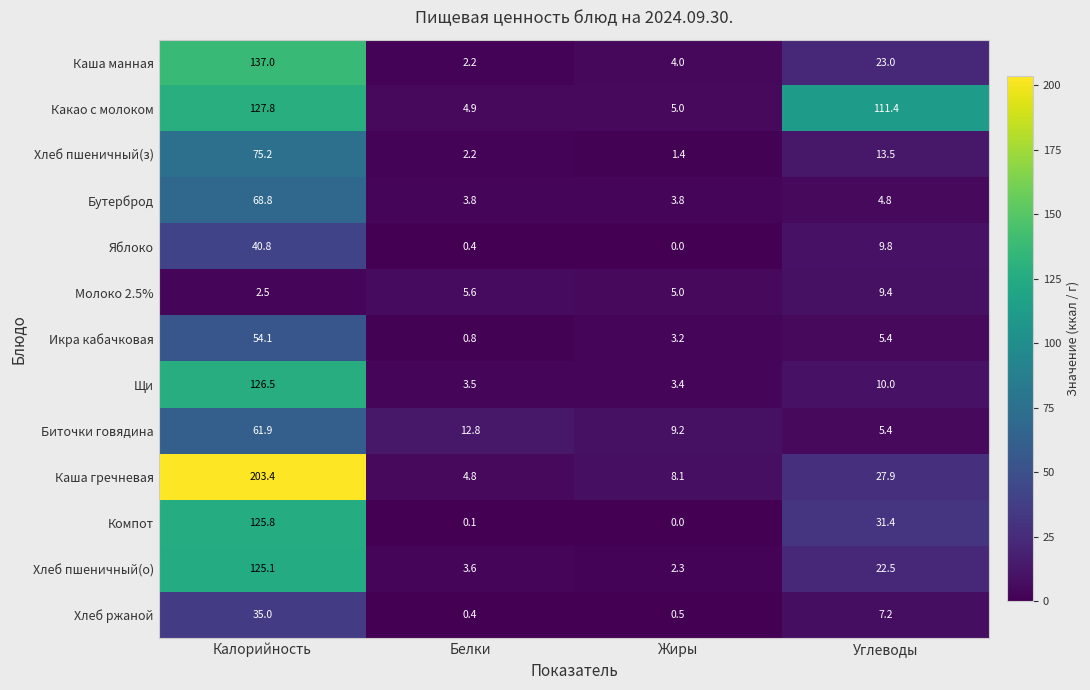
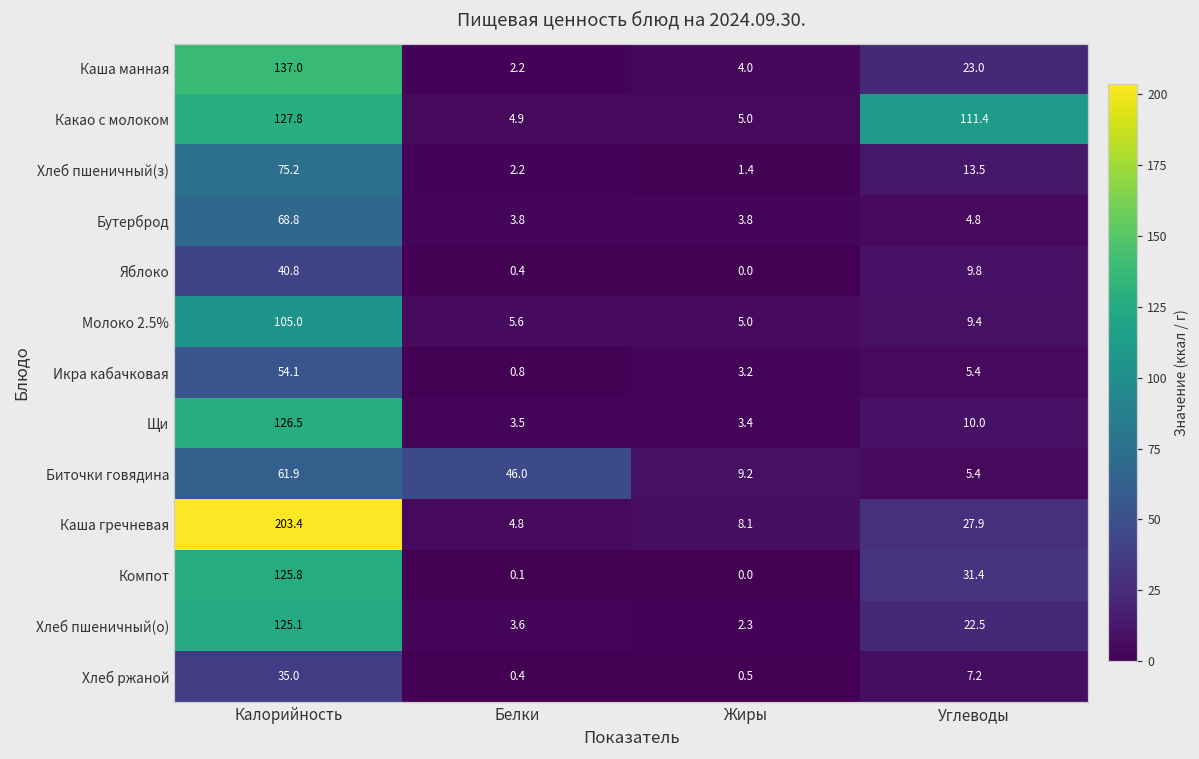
  {
    "Каша манная": {
      "Калорийность": 137.0,
      "Белки": 2.2,
      "Жиры": 4.0,
      "Углеводы": 23.0
    },
    "Какао с молоком": {
      "Калорийность": 127.8,
      "Белки": 4.9,
      "Жиры": 5.0,
      "Углеводы": 111.4
    },
    "Хлеб пшеничный(з)": {
      "Калорийность": 75.2,
      "Белки": 2.2,
      "Жиры": 1.4,
      "Углеводы": 13.5
    },
    "Бутерброд": {
      "Калорийность": 68.8,
      "Белки": 3.8,
      "Жиры": 3.8,
      "Углеводы": 4.8
    },
    "Яблоко": {
      "Калорийность": 40.8,
      "Белки": 0.4,
      "Жиры": 0.0,
      "Углеводы": 9.8
    },
    "Молоко 2.5%": {
-     "Калорийность": 2.5,
+     "Калорийность": 105.0,
      "Белки": 5.6,
      "Жиры": 5.0,
      "Углеводы": 9.4
    },
    "Икра кабачковая": {
      "Калорийность": 54.1,
      "Белки": 0.8,
      "Жиры": 3.2,
      "Углеводы": 5.4
    },
    "Щи": {
      "Калорийность": 126.5,
      "Белки": 3.5,
      "Жиры": 3.4,
      "Углеводы": 10.0
    },
    "Биточки говядина": {
      "Калорийность": 61.9,
-     "Белки": 12.8,
+     "Белки": 46.0,
      "Жиры": 9.2,
      "Углеводы": 5.4
    },
    "Каша гречневая": {
      "Калорийность": 203.4,
      "Белки": 4.8,
      "Жиры": 8.1,
      "Углеводы": 27.9
    },
    "Компот": {
      "Калорийность": 125.8,
      "Белки": 0.1,
      "Жиры": 0.0,
      "Углеводы": 31.4
    },
    "Хлеб пшеничный(о)": {
      "Калорийность": 125.1,
      "Белки": 3.6,
      "Жиры": 2.3,
      "Углеводы": 22.5
    },
    "Хлеб ржаной": {
      "Калорийность": 35.0,
      "Белки": 0.4,
      "Жиры": 0.5,
      "Углеводы": 7.2
    }
  }
